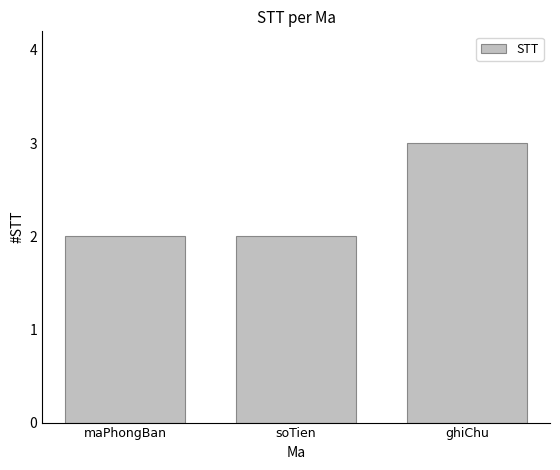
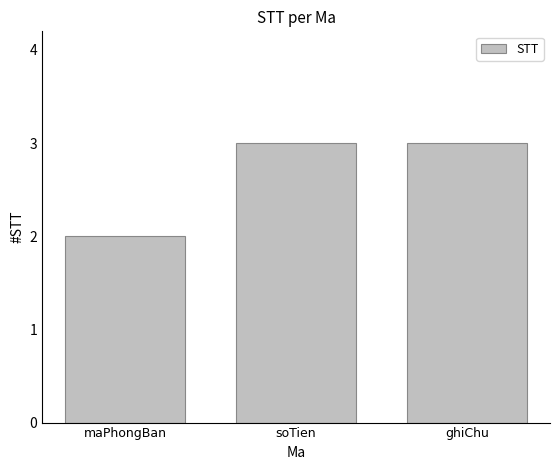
  {
    "maPhongBan": 2,
-   "soTien": 2,
+   "soTien": 3,
    "ghiChu": 3
  }
